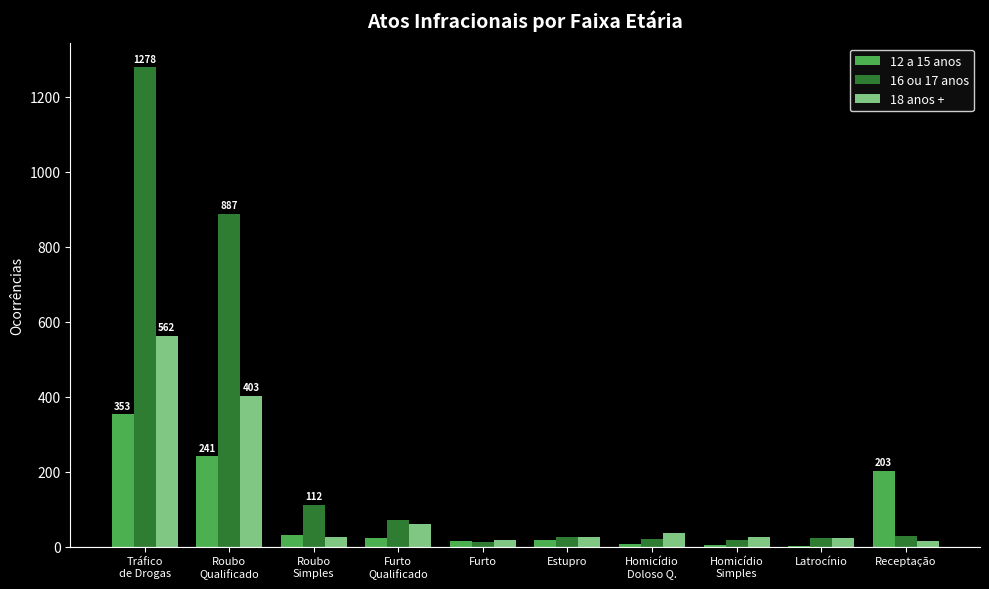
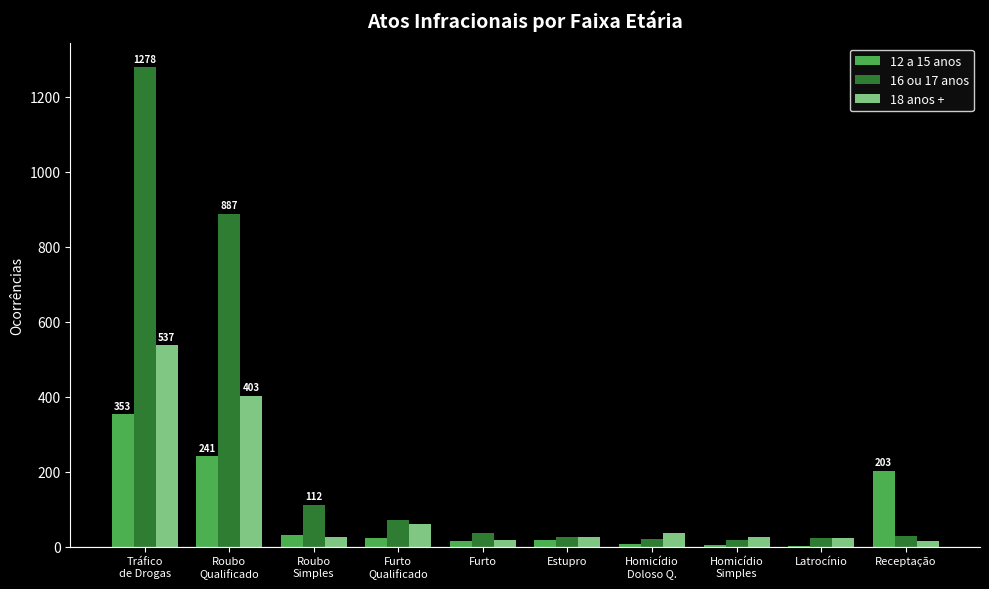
  {
    "12 a 15 anos": {
      "Tráfico de Drogas": 353,
      "Roubo Qualificado": 241,
      "Receptação": 203
    },
    "16 ou 17 anos": {
      "Furto Qualificado": 70,
-     "Furto": 10,
+     "Furto": 40,
      "Estupro": 30,
      "Homicídio Doloso Q.": 20,
      "Homicídio Simples": 20,
      "Latrocínio": 20,
      "Receptação": 30
    },
    "18 anos +": {
-     "Tráfico de Drogas": 562,
+     "Tráfico de Drogas": 537,
      "Roubo Qualificado": 403
    }
  }
